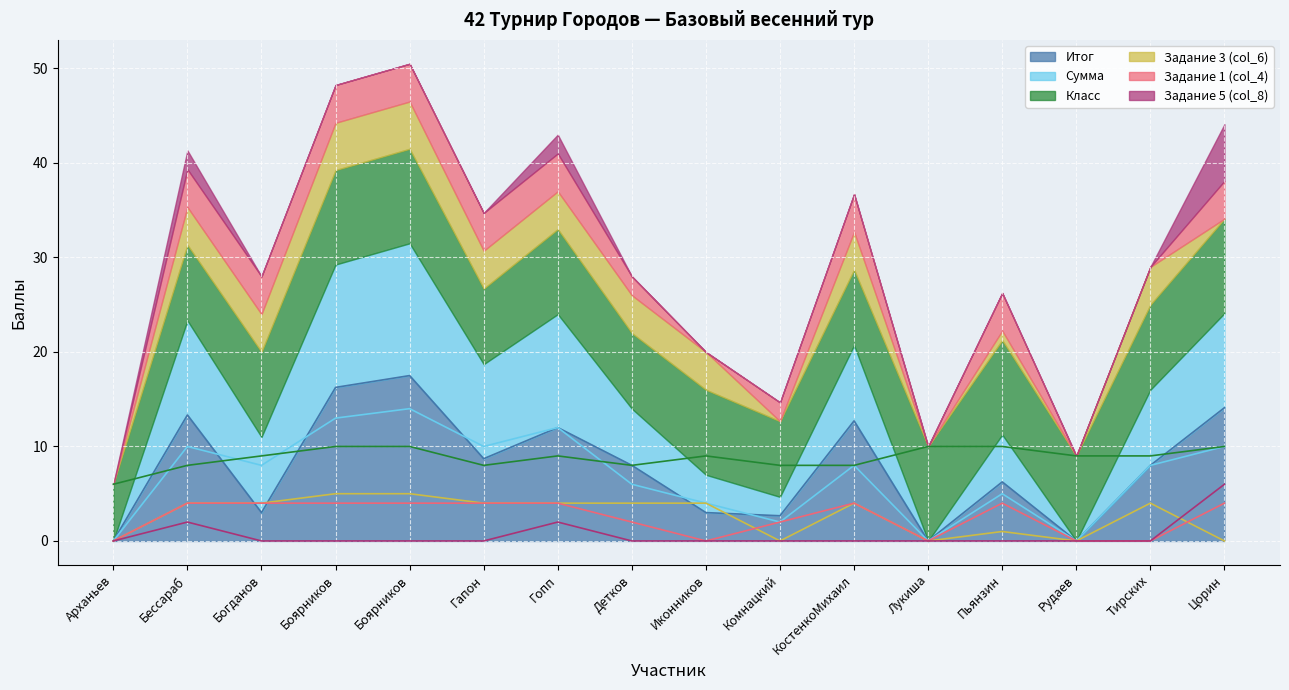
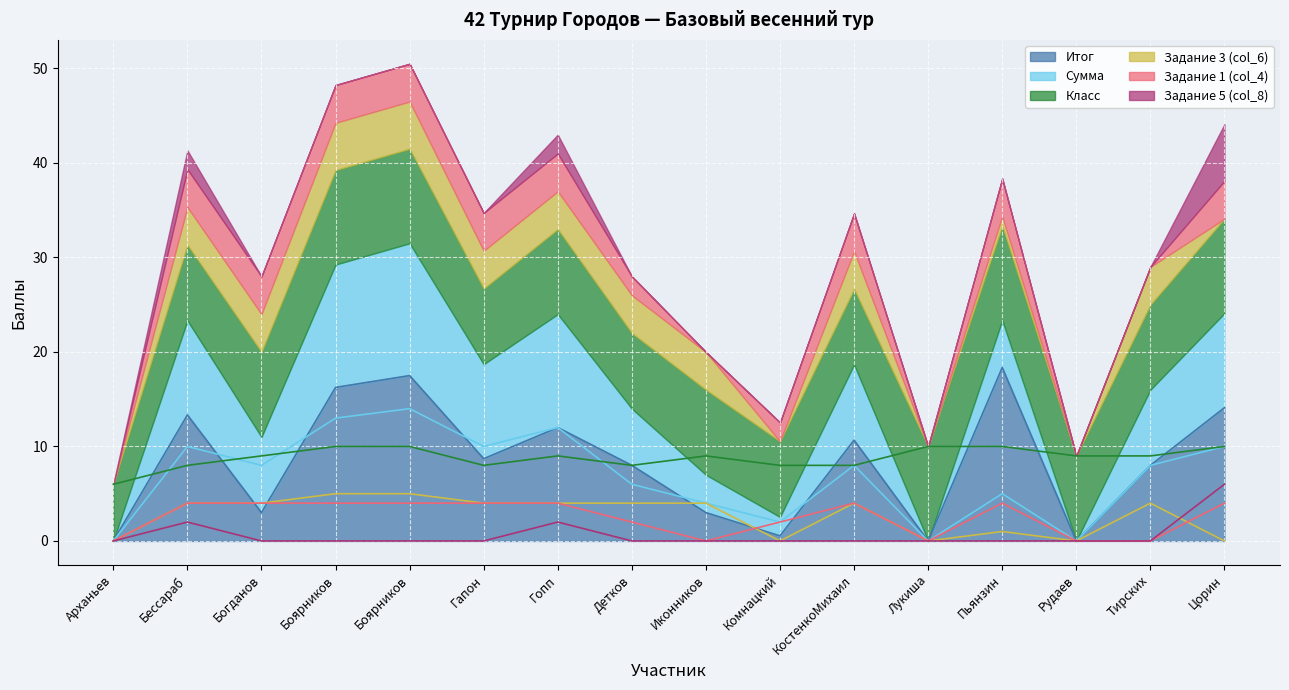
  {
    "Итог": {
      "Бессараб": 13,
      "Богданов": 3,
      "Гапон": 9,
      "Иконников": 3,
-     "Комнацкий": 3,
-     "КостенкоМихаил": 13,
-     "Пьянзин": 6,
+     "Комнацкий": 1,
+     "КостенкоМихаил": 11,
+     "Пьянзин": 18,
      "Цорин": 14
    }
  }
